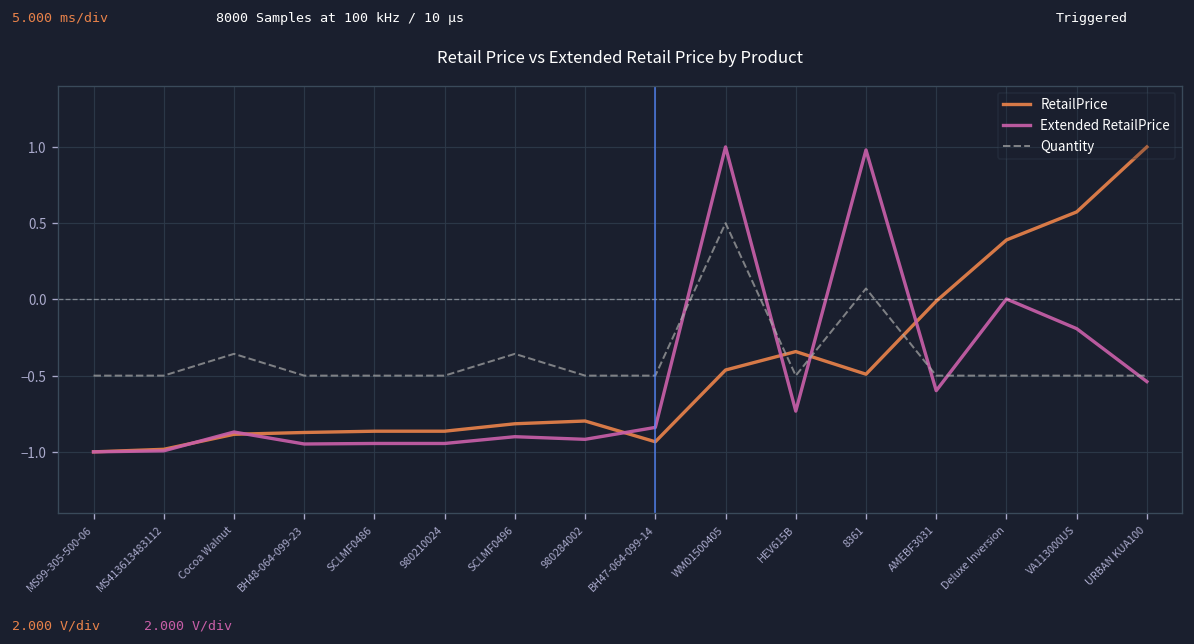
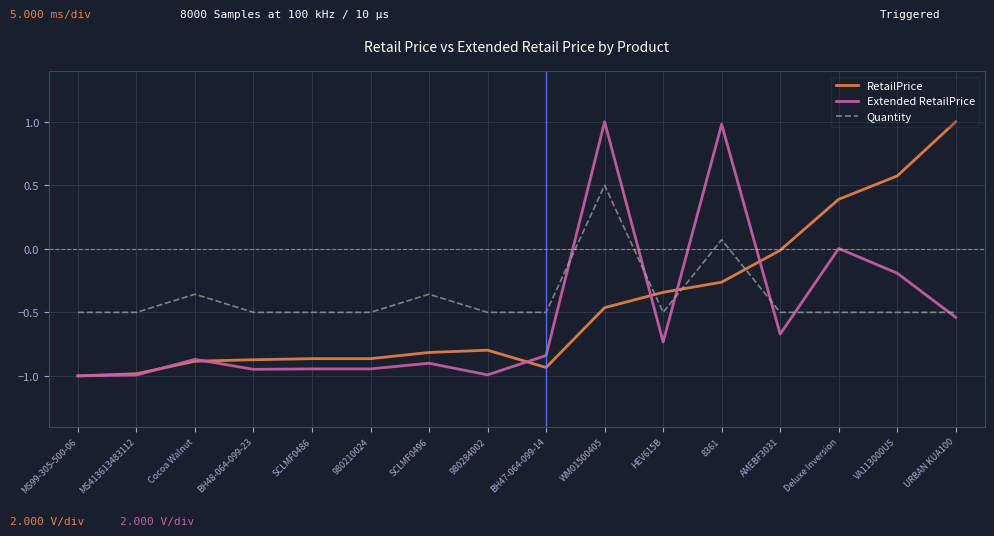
  {
    "RetailPrice": {
      "BH48-064-099-23": -0.87,
      "SCLMF0486": -0.86,
      "980210024": -0.86,
      "SCLMF0496": -0.82,
      "980284002": -0.80,
      "BH47-064-099-14": -0.93,
      "WM01500405": -0.46,
      "HEV615B": -0.34,
-     "8361": -0.49,
+     "8361": -0.26,
      "AMEBF3031": -0.01,
      "Deluxe Inversion": 0.39,
      "VA113000US": 0.57
    },
    "Extended RetailPrice": {
      "BH48-064-099-23": -0.95,
      "SCLMF0486": -0.94,
      "980210024": -0.94,
      "SCLMF0496": -0.90,
-     "980284002": -0.92,
+     "980284002": -0.99,
      "BH47-064-099-14": -0.84,
      "WM01500405": 1.00,
      "HEV615B": -0.73,
      "8361": 0.98,
-     "AMEBF3031": -0.60,
+     "AMEBF3031": -0.67,
      "Deluxe Inversion": 0.00,
      "VA113000US": -0.19,
      "URBAN KUA100": -0.54
    },
    "Quantity": {
      "MS99-305-500-06": -0.50,
      "MS413613483112": -0.50,
      "Cocoa Walnut": -0.36,
      "BH48-064-099-23": -0.50,
      "SCLMF0486": -0.50,
      "980210024": -0.50,
      "SCLMF0496": -0.36,
      "980284002": -0.50,
      "BH47-064-099-14": -0.50,
      "WM01500405": 0.50,
      "HEV615B": -0.50,
      "8361": 0.07,
      "AMEBF3031": -0.50,
      "Deluxe Inversion": -0.50,
      "VA113000US": -0.50,
      "URBAN KUA100": -0.50
    }
  }
